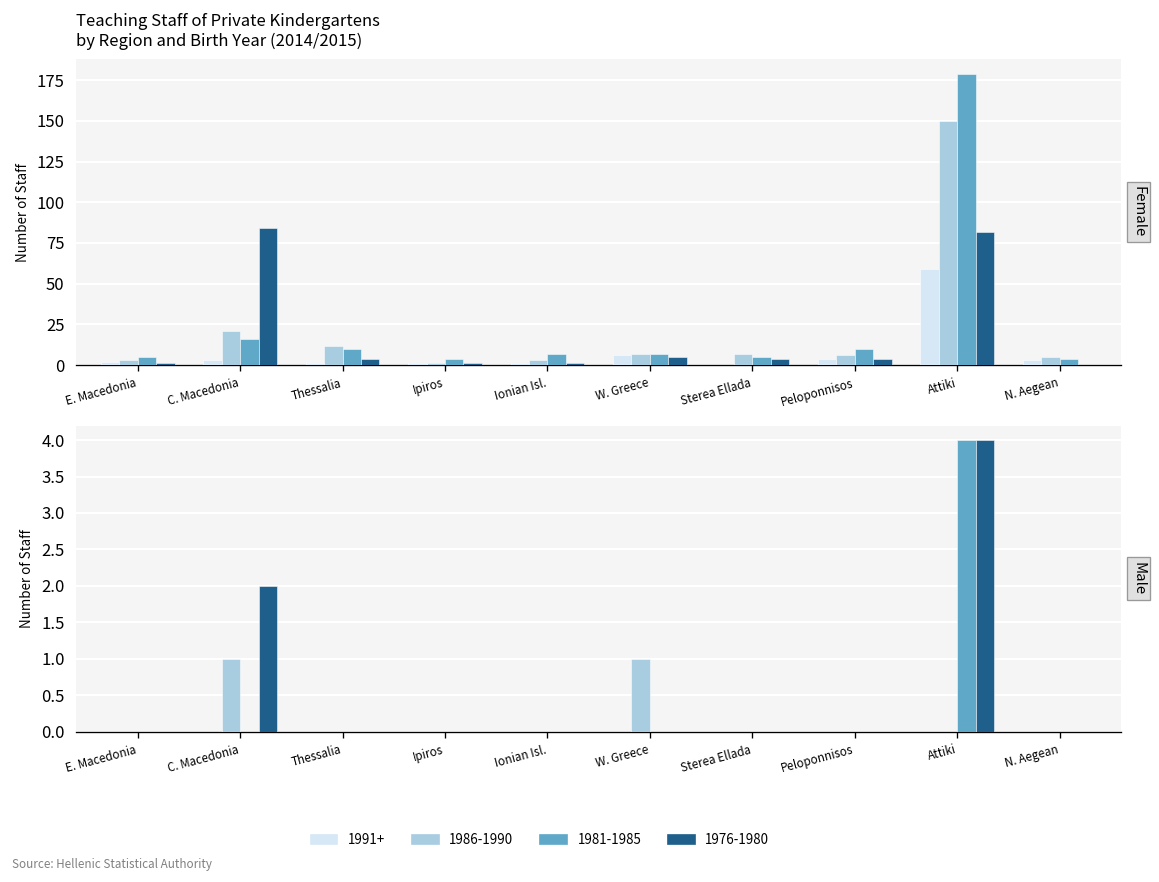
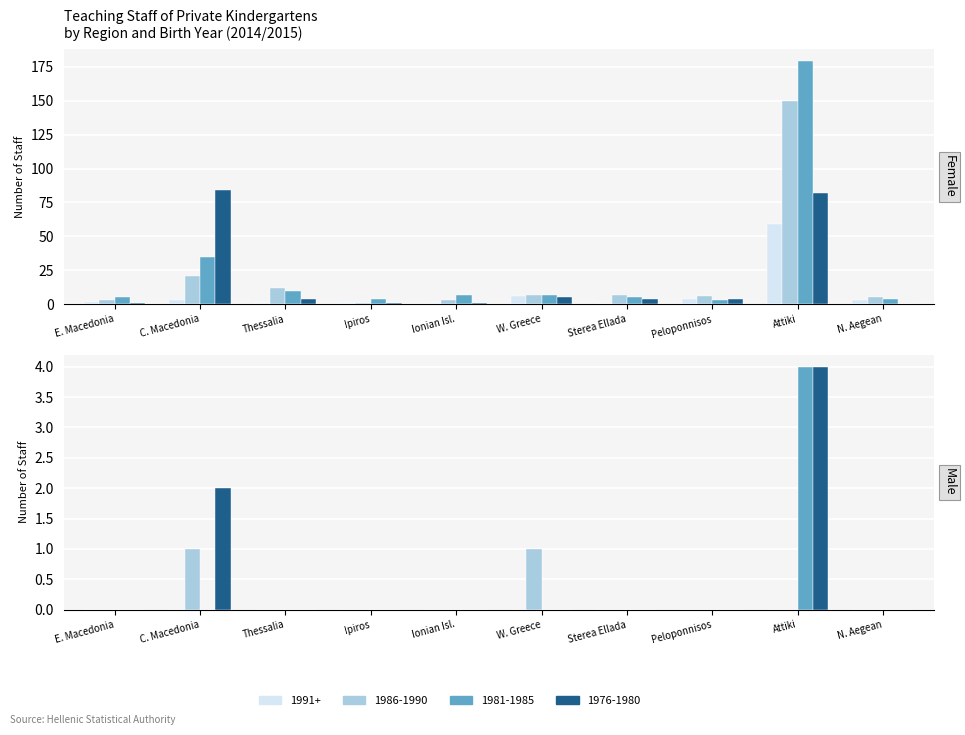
  {
    "Teaching Staff of Private Kindergartens by Region and Birth Year (2014/2015)": {
      "1981-1985": {
        "E. Macedonia": 5,
-       "C. Macedonia": 16,
+       "C. Macedonia": 35,
        "Thessalia": 10,
        "Ipiros": 4,
        "Ionian Isl.": 7,
        "W. Greece": 7,
        "Sterea Ellada": 5,
-       "Peloponnisos": 10,
+       "Peloponnisos": 3,
        "Attiki": 179,
        "N. Aegean": 4
      },
      "1976-1980": {
        "C. Macedonia": 84,
        "Thessalia": 4,
        "W. Greece": 5,
        "Sterea Ellada": 4,
        "Peloponnisos": 4,
        "Attiki": 82,
        "N. Aegean": 0
      }
    }
  }
